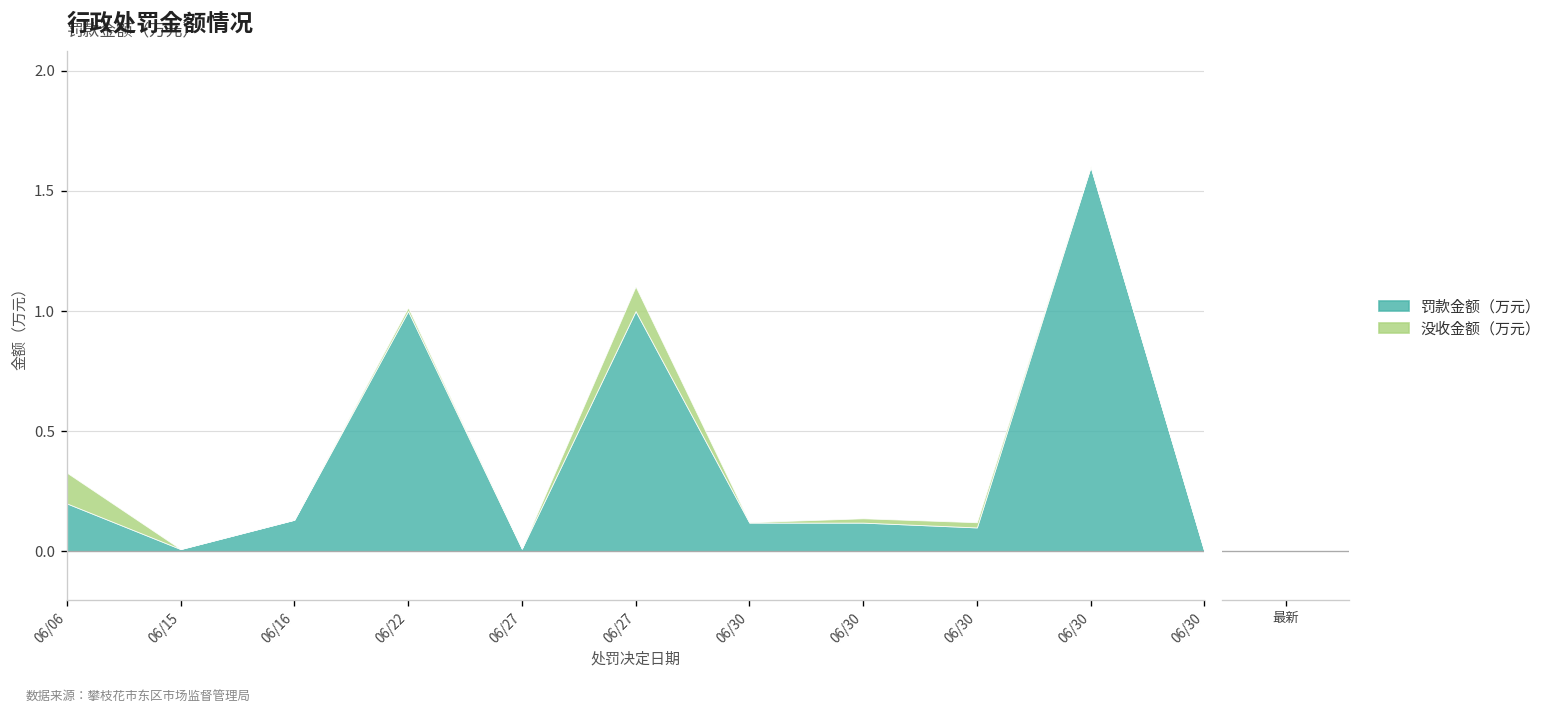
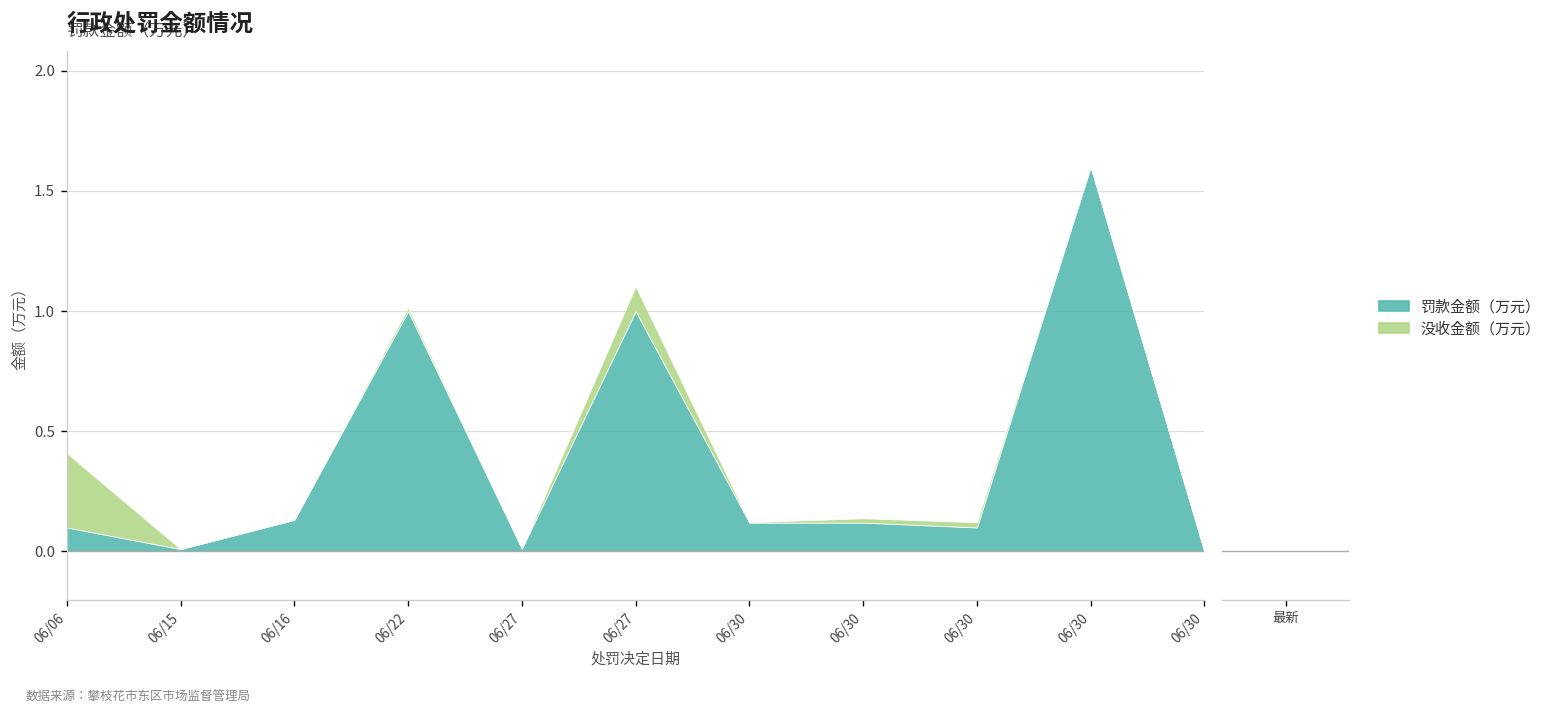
  {
    "行政处罚金额情况": {
      "罚款金额（万元）": {
-       "06/06": 0.2,
+       "06/06": 0.1,
        "06/22": 1.0
      },
      "没收金额（万元）": {
-       "06/06": 0.13,
+       "06/06": 0.31,
        "06/22": 0.01
      }
    }
  }
